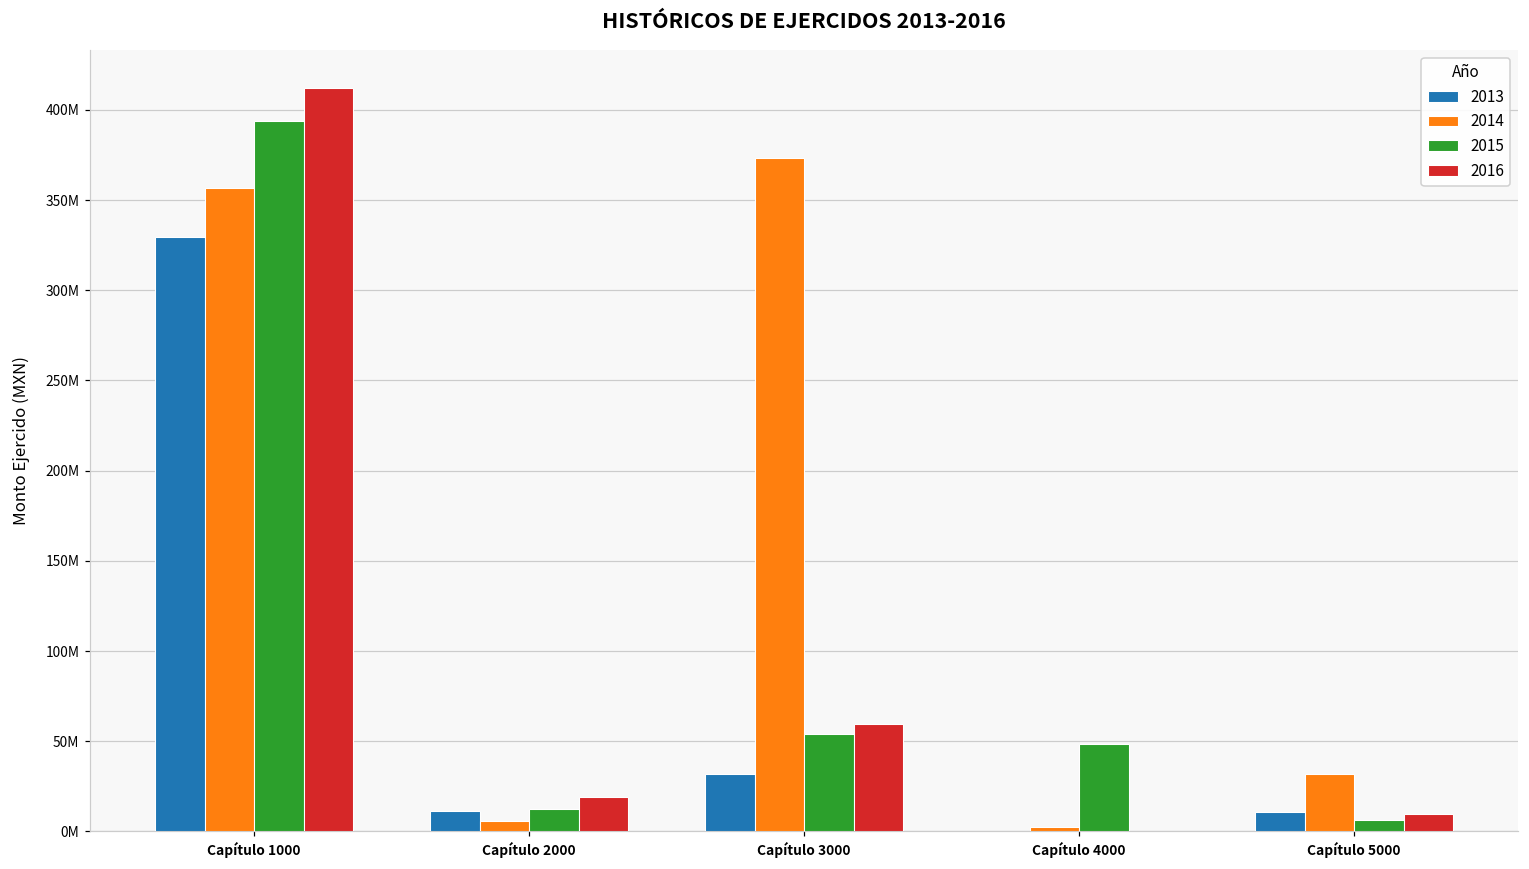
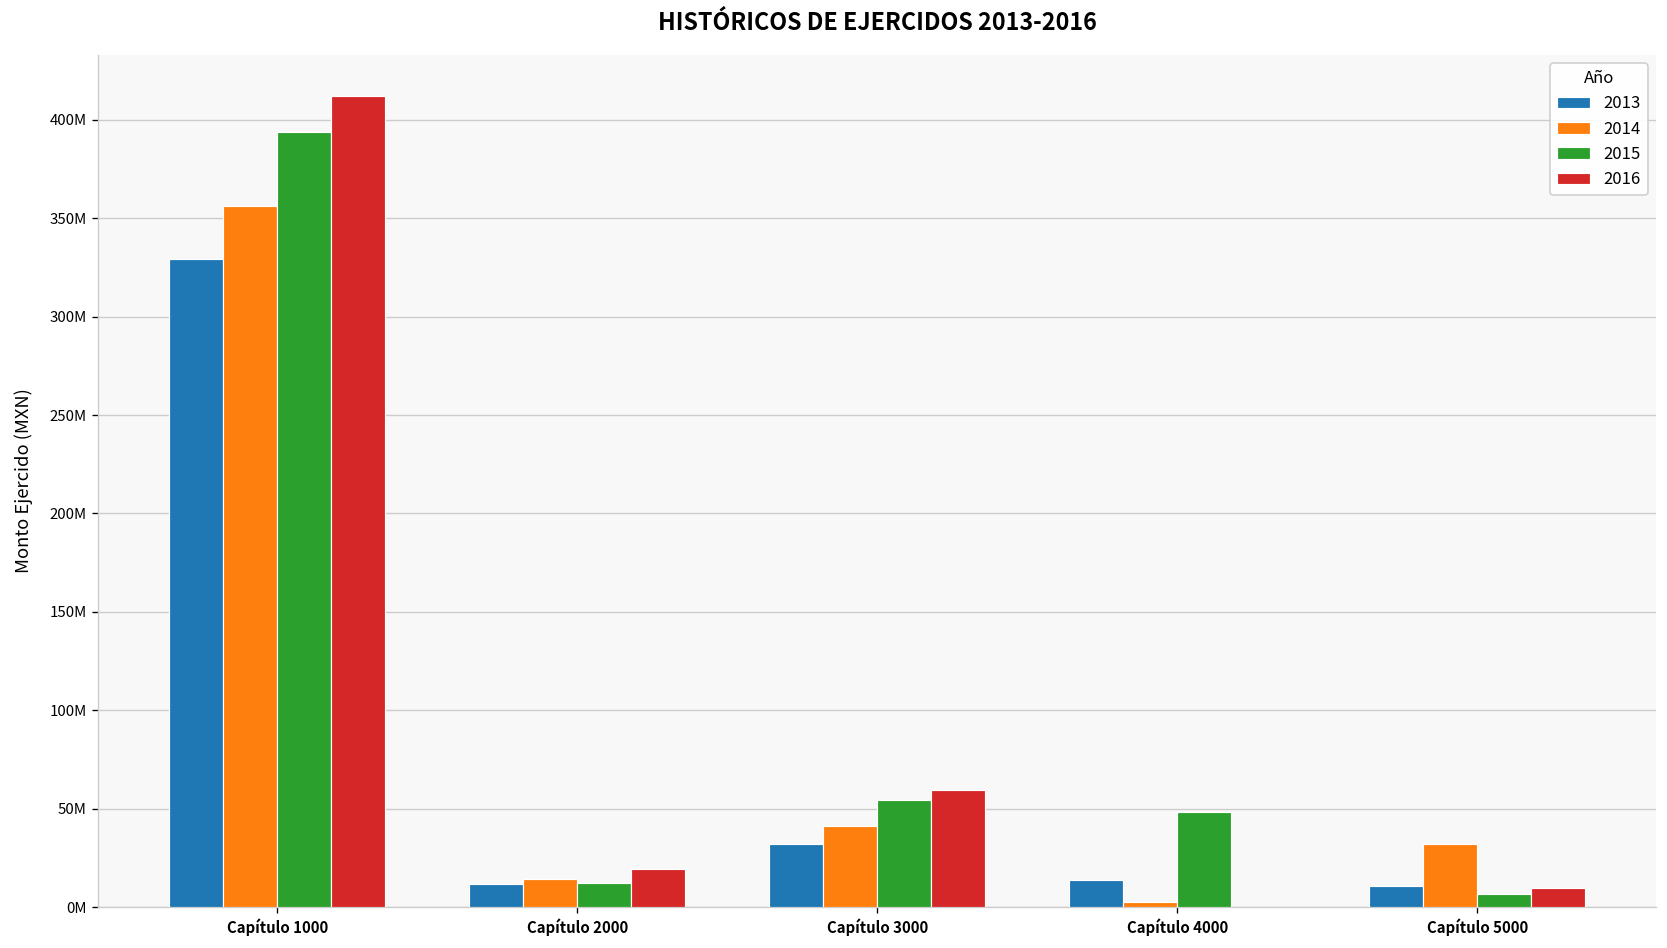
  {
    "2013": {
      "Capítulo 1000": 329000000,
      "Capítulo 2000": 12000000,
      "Capítulo 3000": 32000000,
-     "Capítulo 4000": 0,
+     "Capítulo 4000": 14000000,
      "Capítulo 5000": 11000000
    },
    "2014": {
      "Capítulo 1000": 356000000,
-     "Capítulo 2000": 6000000,
-     "Capítulo 3000": 373000000,
+     "Capítulo 2000": 14000000,
+     "Capítulo 3000": 41000000,
      "Capítulo 4000": 3000000,
      "Capítulo 5000": 32000000
    },
    "2015": {
      "Capítulo 1000": 394000000,
      "Capítulo 2000": 12000000,
      "Capítulo 3000": 54000000,
      "Capítulo 4000": 49000000,
      "Capítulo 5000": 6000000
    },
    "2016": {
      "Capítulo 1000": 412000000,
      "Capítulo 2000": 19000000,
      "Capítulo 3000": 59000000,
      "Capítulo 5000": 9000000
    }
  }
